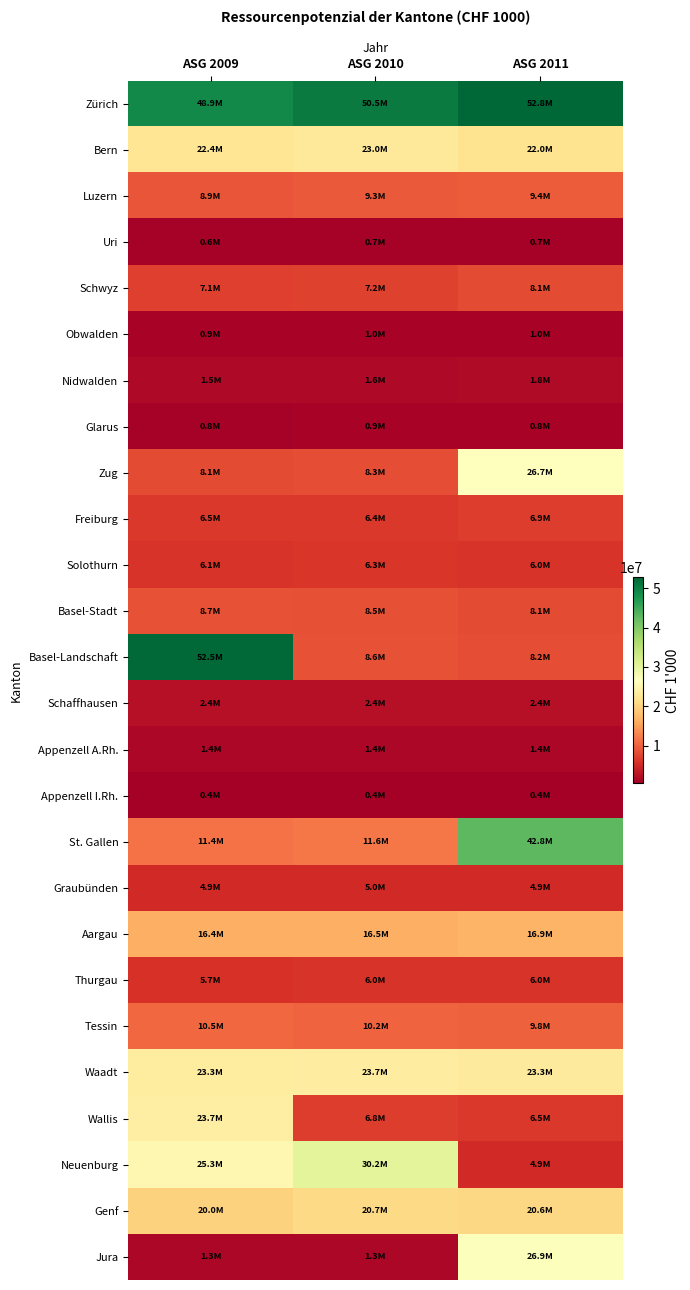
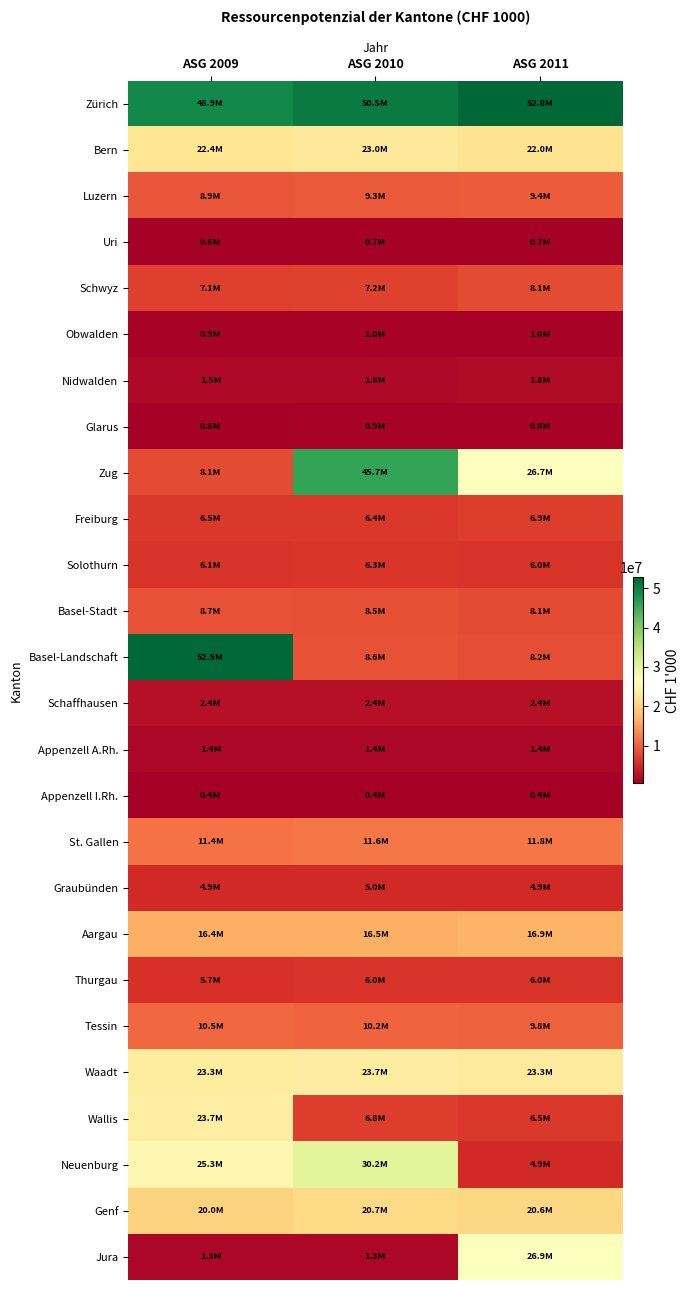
  {
    "Zürich": {
      "ASG 2009": "48.9M",
      "ASG 2010": "50.5M",
      "ASG 2011": "52.8M"
    },
    "Bern": {
      "ASG 2009": "22.4M",
      "ASG 2010": "23.0M",
      "ASG 2011": "22.0M"
    },
    "Luzern": {
      "ASG 2009": "8.9M",
      "ASG 2010": "9.3M",
      "ASG 2011": "9.4M"
    },
    "Uri": {
      "ASG 2009": "0.6M",
      "ASG 2010": "0.7M",
      "ASG 2011": "0.7M"
    },
    "Schwyz": {
      "ASG 2009": "7.1M",
      "ASG 2010": "7.2M",
      "ASG 2011": "8.1M"
    },
    "Obwalden": {
      "ASG 2009": "0.9M",
      "ASG 2010": "1.0M",
      "ASG 2011": "1.0M"
    },
    "Nidwalden": {
      "ASG 2009": "1.5M",
      "ASG 2010": "1.6M",
      "ASG 2011": "1.8M"
    },
    "Glarus": {
      "ASG 2009": "0.8M",
      "ASG 2010": "0.9M",
      "ASG 2011": "0.8M"
    },
    "Zug": {
      "ASG 2009": "8.1M",
-     "ASG 2010": "8.3M",
+     "ASG 2010": "45.7M",
      "ASG 2011": "26.7M"
    },
    "Freiburg": {
      "ASG 2009": "6.5M",
      "ASG 2010": "6.4M",
      "ASG 2011": "6.9M"
    },
    "Solothurn": {
      "ASG 2009": "6.1M",
      "ASG 2010": "6.3M",
      "ASG 2011": "6.0M"
    },
    "Basel-Stadt": {
      "ASG 2009": "8.7M",
      "ASG 2010": "8.5M",
      "ASG 2011": "8.1M"
    },
    "Basel-Landschaft": {
      "ASG 2009": "52.5M",
      "ASG 2010": "8.6M",
      "ASG 2011": "8.2M"
    },
    "Schaffhausen": {
      "ASG 2009": "2.4M",
      "ASG 2010": "2.4M",
      "ASG 2011": "2.4M"
    },
    "Appenzell A.Rh.": {
      "ASG 2009": "1.4M",
      "ASG 2010": "1.4M",
      "ASG 2011": "1.4M"
    },
    "Appenzell I.Rh.": {
      "ASG 2009": "0.4M",
      "ASG 2010": "0.4M",
      "ASG 2011": "0.4M"
    },
    "St. Gallen": {
      "ASG 2009": "11.4M",
      "ASG 2010": "11.6M",
-     "ASG 2011": "42.8M"
+     "ASG 2011": "11.8M"
    },
    "Graubünden": {
      "ASG 2009": "4.9M",
      "ASG 2010": "5.0M",
      "ASG 2011": "4.9M"
    },
    "Aargau": {
      "ASG 2009": "16.4M",
      "ASG 2010": "16.5M",
      "ASG 2011": "16.9M"
    },
    "Thurgau": {
      "ASG 2009": "5.7M",
      "ASG 2010": "6.0M",
      "ASG 2011": "6.0M"
    },
    "Tessin": {
      "ASG 2009": "10.5M",
      "ASG 2010": "10.2M",
      "ASG 2011": "9.8M"
    },
    "Waadt": {
      "ASG 2009": "23.3M",
      "ASG 2010": "23.7M",
      "ASG 2011": "23.3M"
    },
    "Wallis": {
      "ASG 2009": "23.7M",
      "ASG 2010": "6.8M",
      "ASG 2011": "6.5M"
    },
    "Neuenburg": {
      "ASG 2009": "25.3M",
      "ASG 2010": "30.2M",
      "ASG 2011": "4.9M"
    },
    "Genf": {
      "ASG 2009": "20.0M",
      "ASG 2010": "20.7M",
      "ASG 2011": "20.6M"
    },
    "Jura": {
      "ASG 2009": "1.3M",
      "ASG 2010": "1.3M",
      "ASG 2011": "26.9M"
    }
  }
